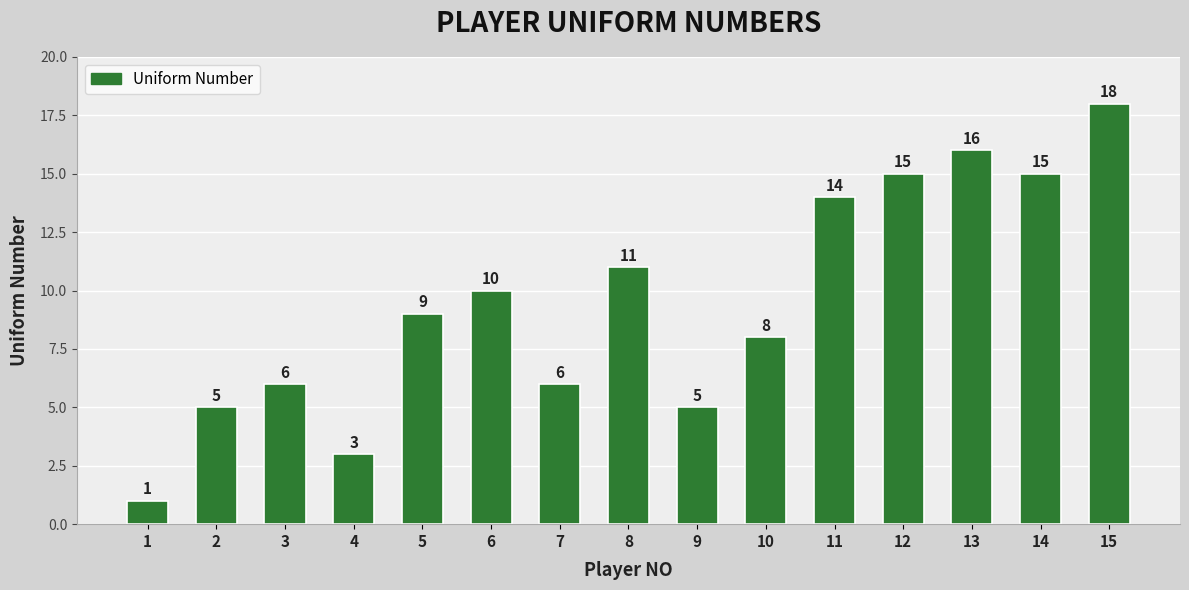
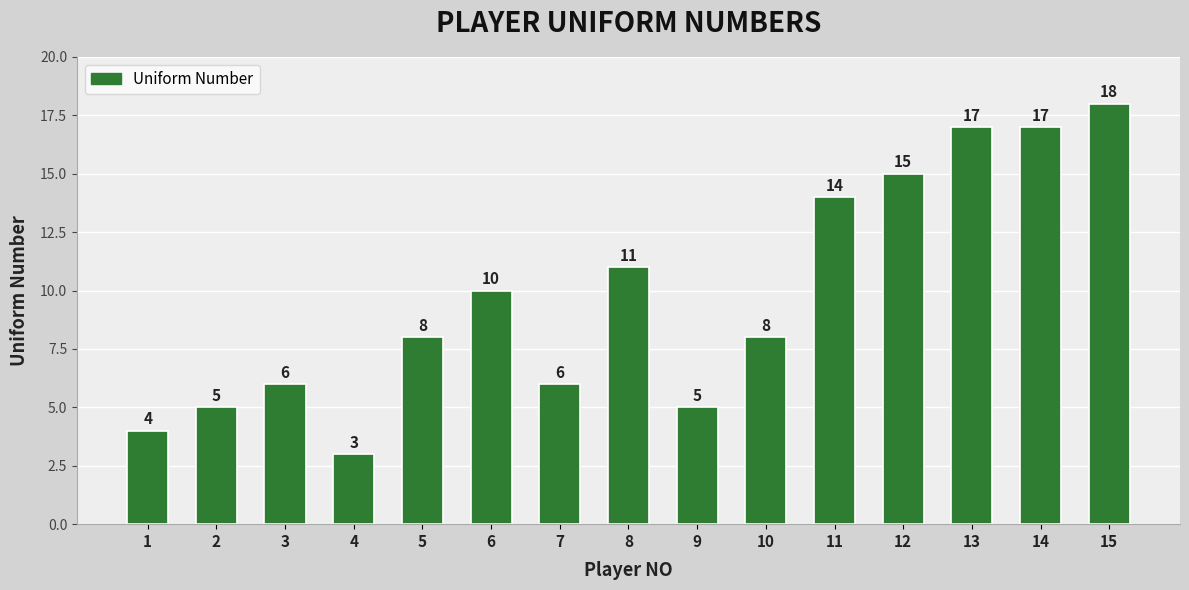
  {
-   "1": 1,
+   "1": 4,
    "2": 5,
    "3": 6,
    "4": 3,
-   "5": 9,
+   "5": 8,
    "6": 10,
    "7": 6,
    "8": 11,
    "9": 5,
    "10": 8,
    "11": 14,
    "12": 15,
-   "13": 16,
-   "14": 15,
+   "13": 17,
+   "14": 17,
    "15": 18
  }
